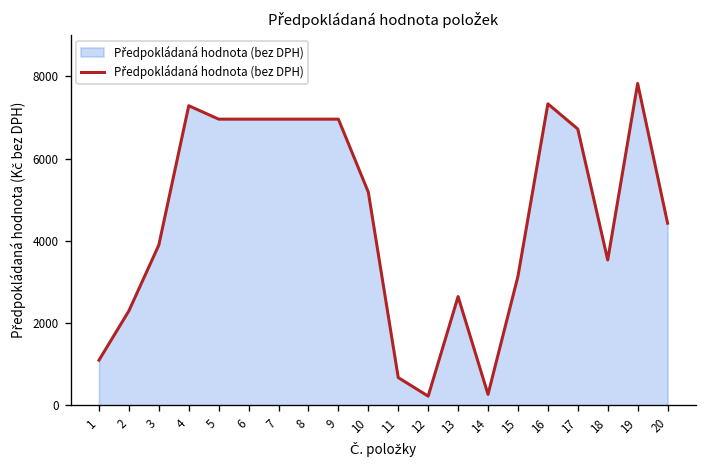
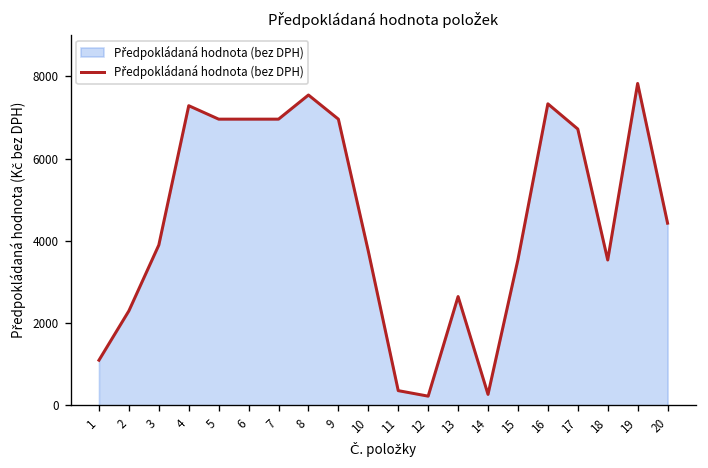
  {
    "1": 1100,
    "2": 2300,
    "3": 3900,
    "4": 7300,
    "5": 7000,
    "6": 7000,
    "7": 7000,
-   "8": 7000,
+   "8": 7500,
    "9": 7000,
-   "10": 5200,
-   "11": 700,
+   "10": 3800,
+   "11": 400,
    "12": 200,
    "13": 2600,
    "14": 300,
-   "15": 3100,
+   "15": 3500,
    "16": 7300,
    "17": 6700,
    "18": 3500,
    "19": 7800,
    "20": 4400
  }
